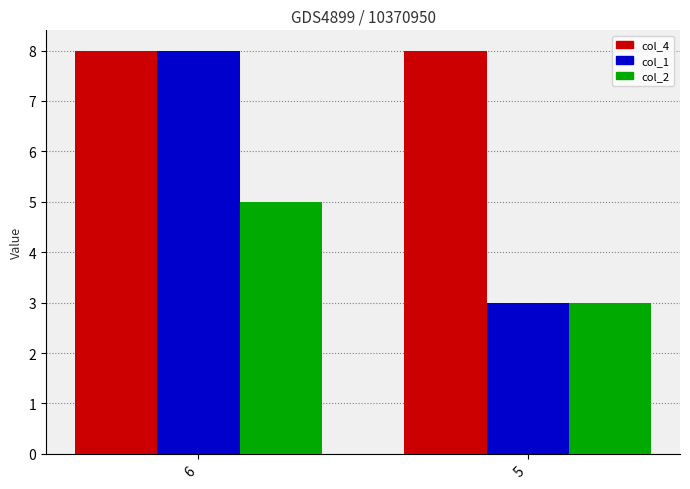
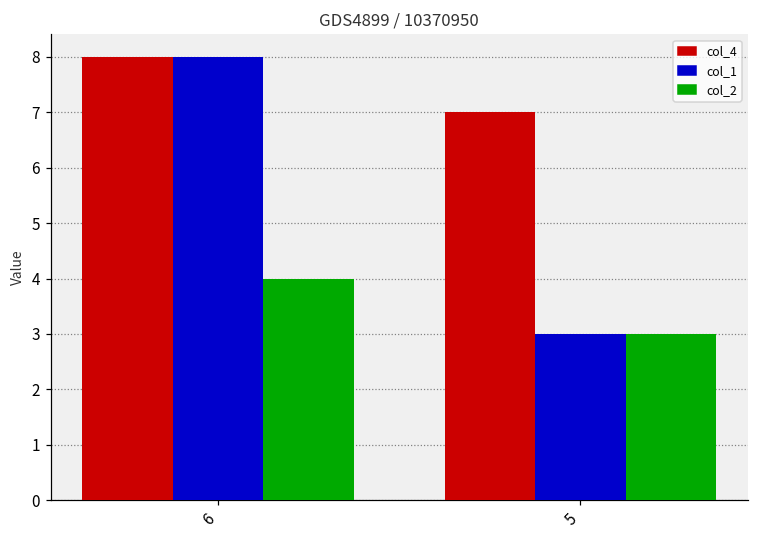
  {
    "col_4": {
      "6": 8,
-     "5": 8
+     "5": 7
    },
    "col_1": {
      "6": 8,
      "5": 3
    },
    "col_2": {
-     "6": 5,
+     "6": 4,
      "5": 3
    }
  }
